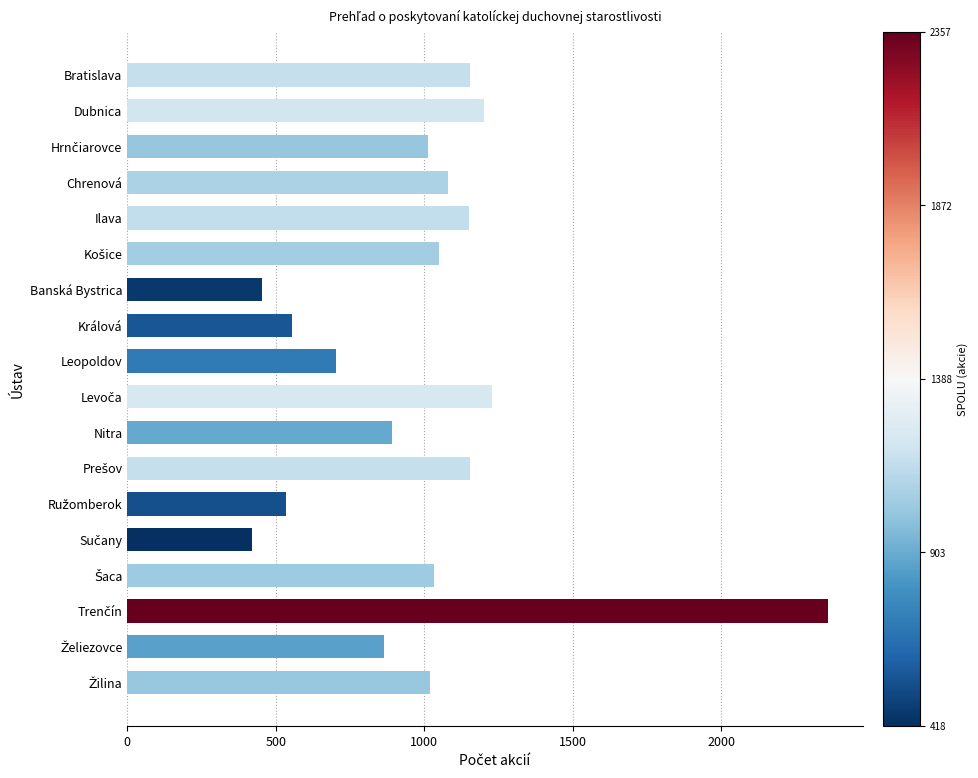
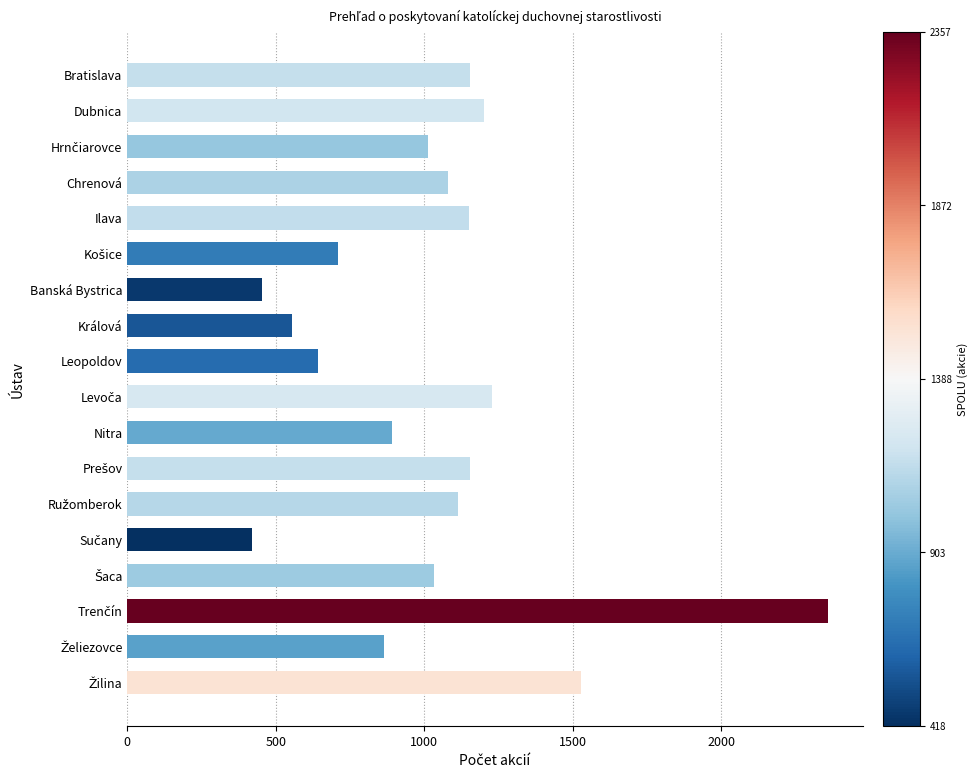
  {
    "Bratislava": 1150,
    "Dubnica": 1200,
    "Hrnčiarovce": 1010,
    "Chrenová": 1080,
    "Ilava": 1150,
-   "Košice": 1050,
+   "Košice": 710,
    "Banská Bystrica": 450,
    "Králová": 560,
-   "Leopoldov": 700,
+   "Leopoldov": 640,
    "Levoča": 1230,
    "Nitra": 890,
    "Prešov": 1150,
-   "Ružomberok": 530,
+   "Ružomberok": 1110,
    "Sučany": 420,
    "Šaca": 1030,
    "Trenčín": 2360,
    "Želiezovce": 860,
-   "Žilina": 1020
+   "Žilina": 1530
  }
